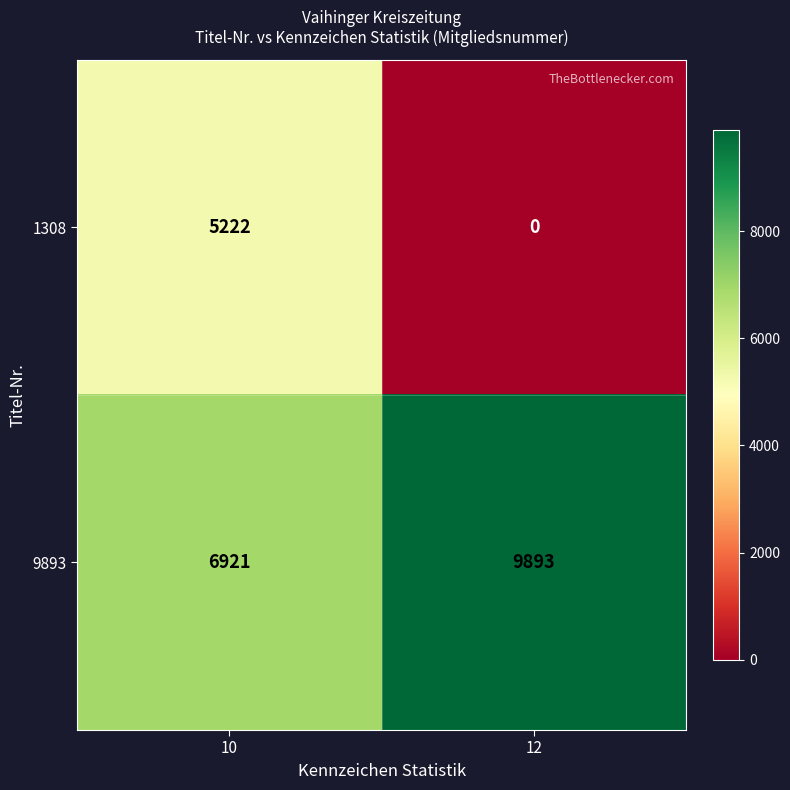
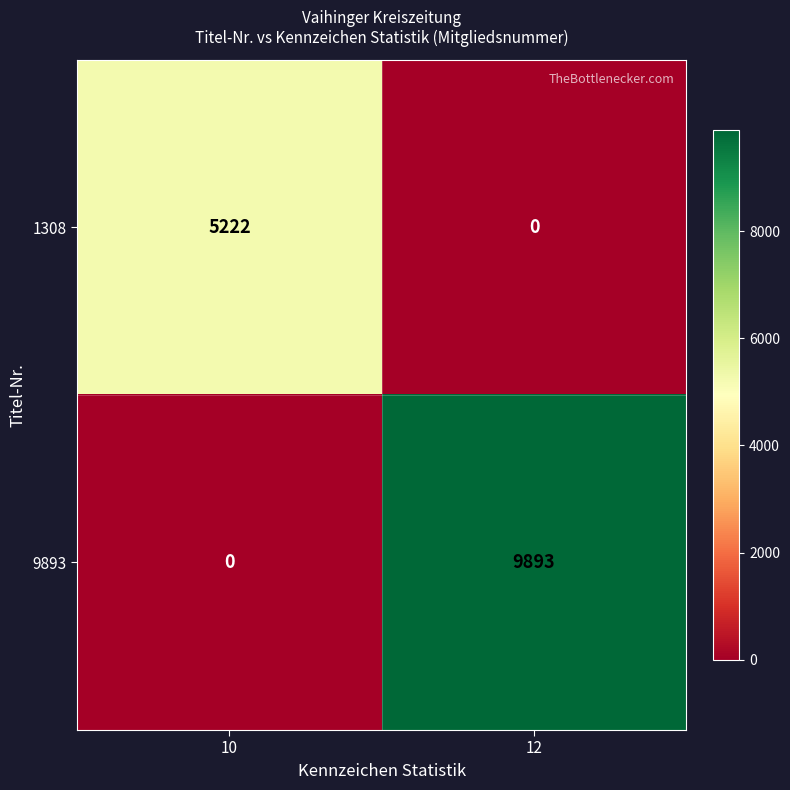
  {
    "1308": {
      "10": 5222
    },
    "9893": {
-     "10": 6921,
+     "10": 0,
      "12": 9893
    }
  }
